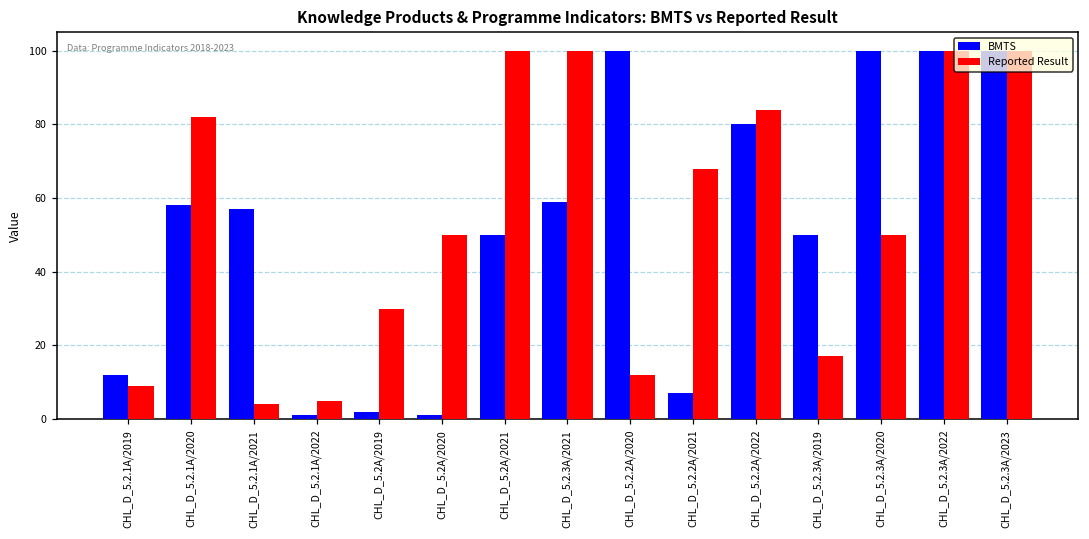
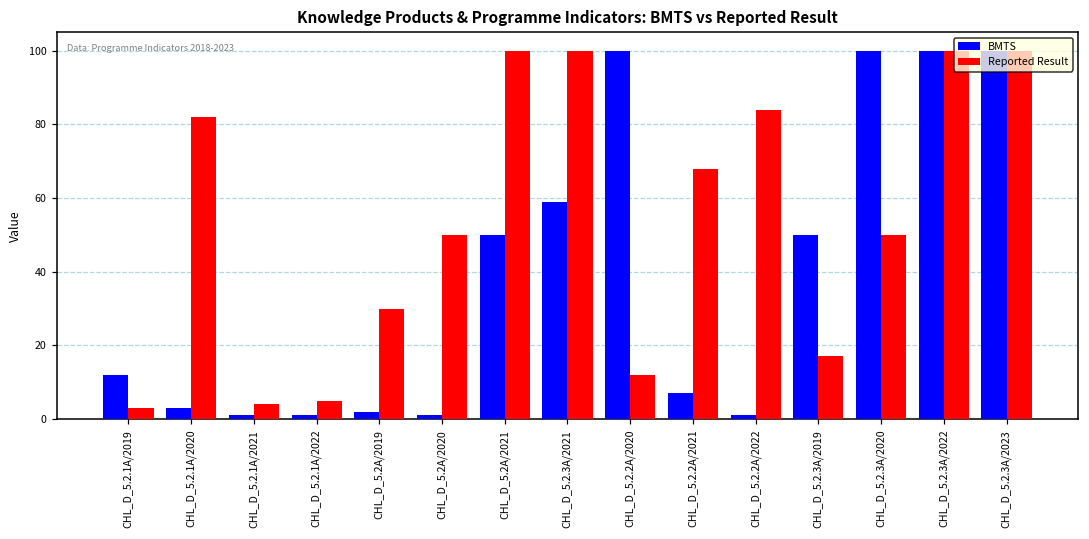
  {
    "BMTS": {
      "CHL_D_5.2.1A/2019": 12,
-     "CHL_D_5.2.1A/2020": 58,
-     "CHL_D_5.2.1A/2021": 57,
+     "CHL_D_5.2.1A/2020": 3,
+     "CHL_D_5.2.1A/2021": 1,
      "CHL_D_5.2.1A/2022": 1,
      "CHL_D_5.2A/2019": 2,
      "CHL_D_5.2A/2020": 1,
      "CHL_D_5.2A/2021": 50,
      "CHL_D_5.2.3A/2021": 59,
      "CHL_D_5.2.2A/2020": 100,
      "CHL_D_5.2.2A/2021": 7,
-     "CHL_D_5.2.2A/2022": 80,
+     "CHL_D_5.2.2A/2022": 1,
      "CHL_D_5.2.3A/2019": 50,
      "CHL_D_5.2.3A/2020": 100,
      "CHL_D_5.2.3A/2022": 100
    },
    "Reported Result": {
-     "CHL_D_5.2.1A/2019": 9,
+     "CHL_D_5.2.1A/2019": 3,
      "CHL_D_5.2.1A/2020": 82,
      "CHL_D_5.2.1A/2021": 4,
      "CHL_D_5.2.1A/2022": 5,
      "CHL_D_5.2A/2019": 30,
      "CHL_D_5.2A/2020": 50,
      "CHL_D_5.2A/2021": 100,
      "CHL_D_5.2.3A/2021": 100,
      "CHL_D_5.2.2A/2020": 12,
      "CHL_D_5.2.2A/2021": 68,
      "CHL_D_5.2.2A/2022": 84,
      "CHL_D_5.2.3A/2019": 17,
      "CHL_D_5.2.3A/2020": 50
    }
  }
